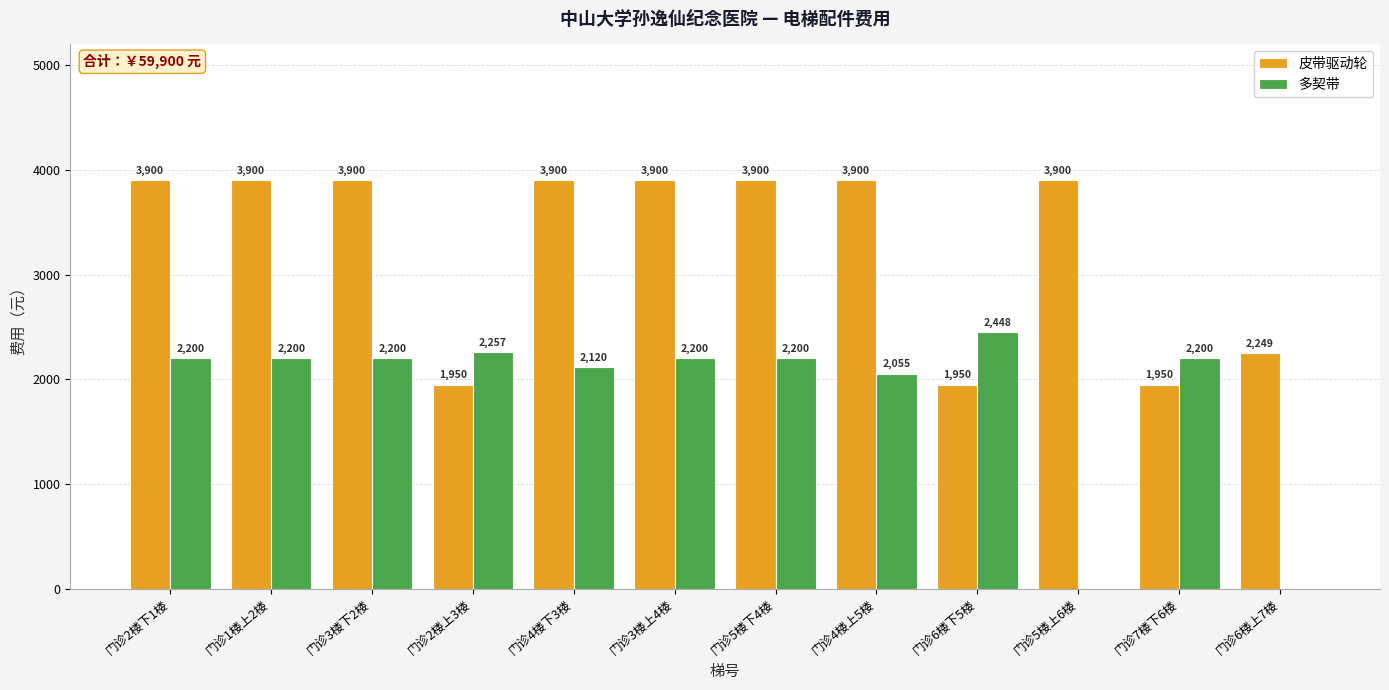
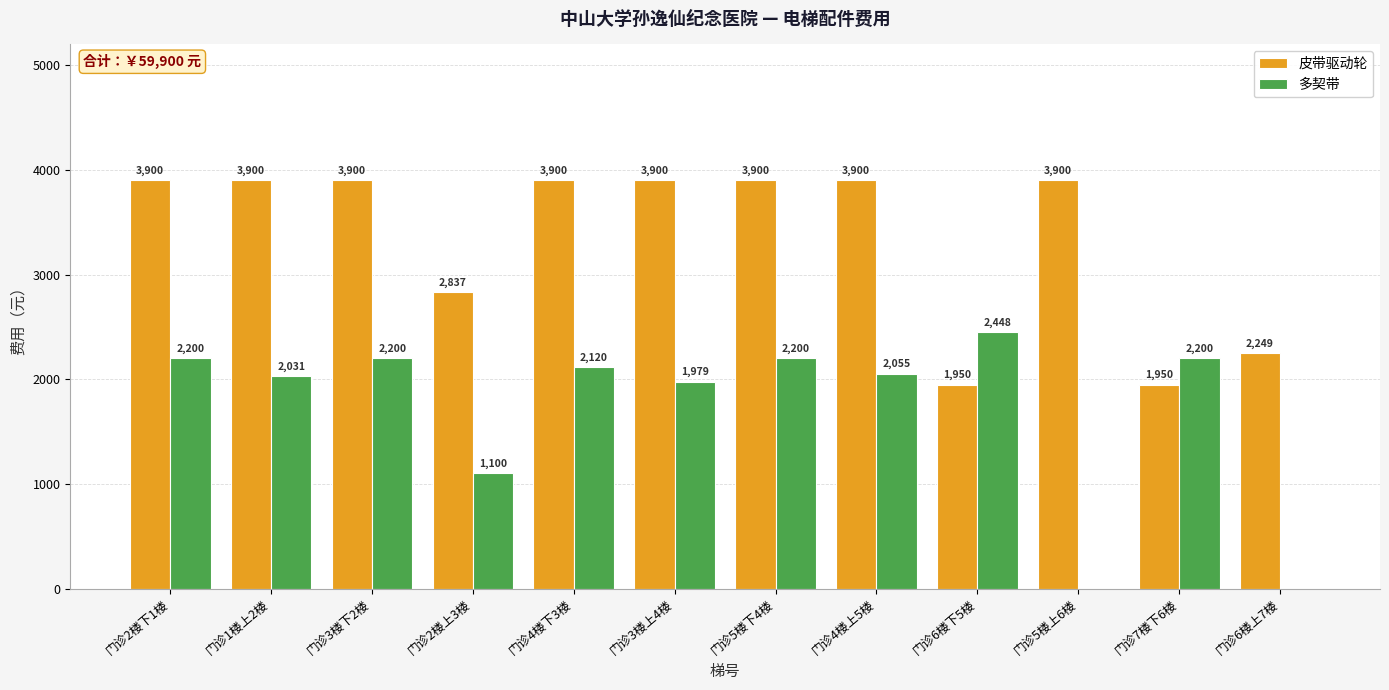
  {
    "皮带驱动轮": {
      "门诊2楼下1楼": "3,900",
      "门诊1楼上2楼": "3,900",
      "门诊3楼下2楼": "3,900",
-     "门诊2楼上3楼": "1,950",
+     "门诊2楼上3楼": "2,837",
      "门诊4楼下3楼": "3,900",
      "门诊3楼上4楼": "3,900",
      "门诊5楼下4楼": "3,900",
      "门诊4楼上5楼": "3,900",
      "门诊6楼下5楼": "1,950",
      "门诊5楼上6楼": "3,900",
      "门诊7楼下6楼": "1,950",
      "门诊6楼上7楼": "2,249"
    },
    "多契带": {
      "门诊2楼下1楼": "2,200",
-     "门诊1楼上2楼": "2,200",
+     "门诊1楼上2楼": "2,031",
      "门诊3楼下2楼": "2,200",
-     "门诊2楼上3楼": "2,257",
+     "门诊2楼上3楼": "1,100",
      "门诊4楼下3楼": "2,120",
-     "门诊3楼上4楼": "2,200",
+     "门诊3楼上4楼": "1,979",
      "门诊5楼下4楼": "2,200",
      "门诊4楼上5楼": "2,055",
      "门诊6楼下5楼": "2,448",
      "门诊7楼下6楼": "2,200"
    }
  }
